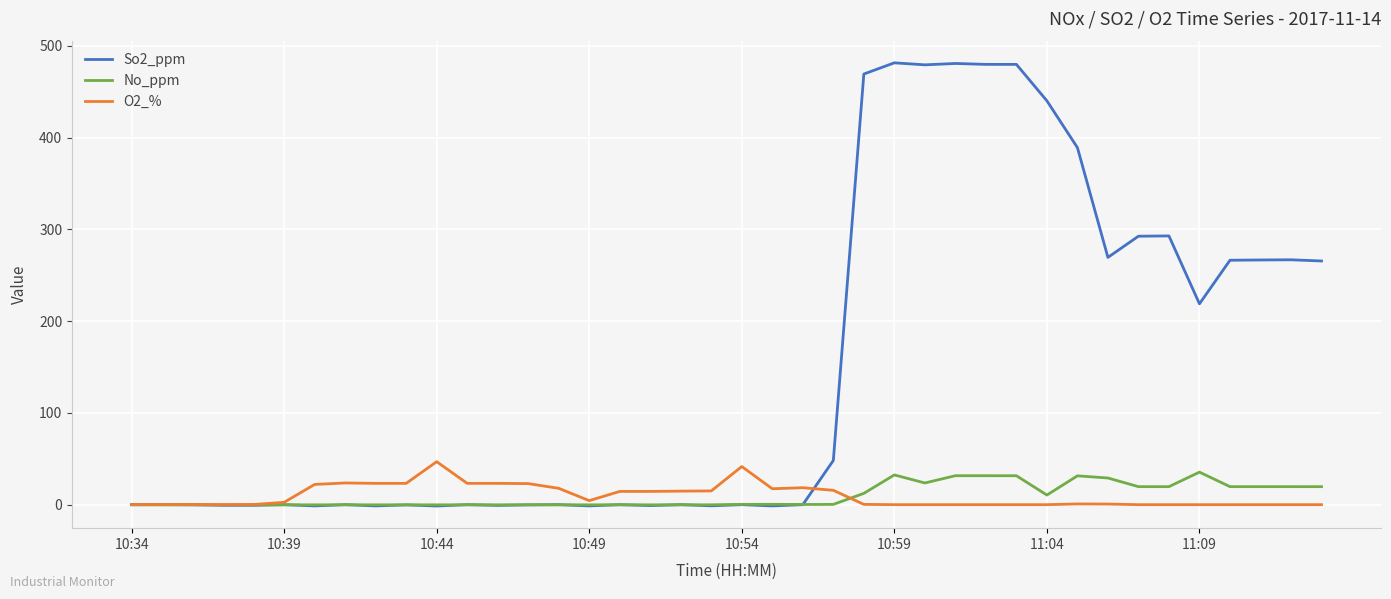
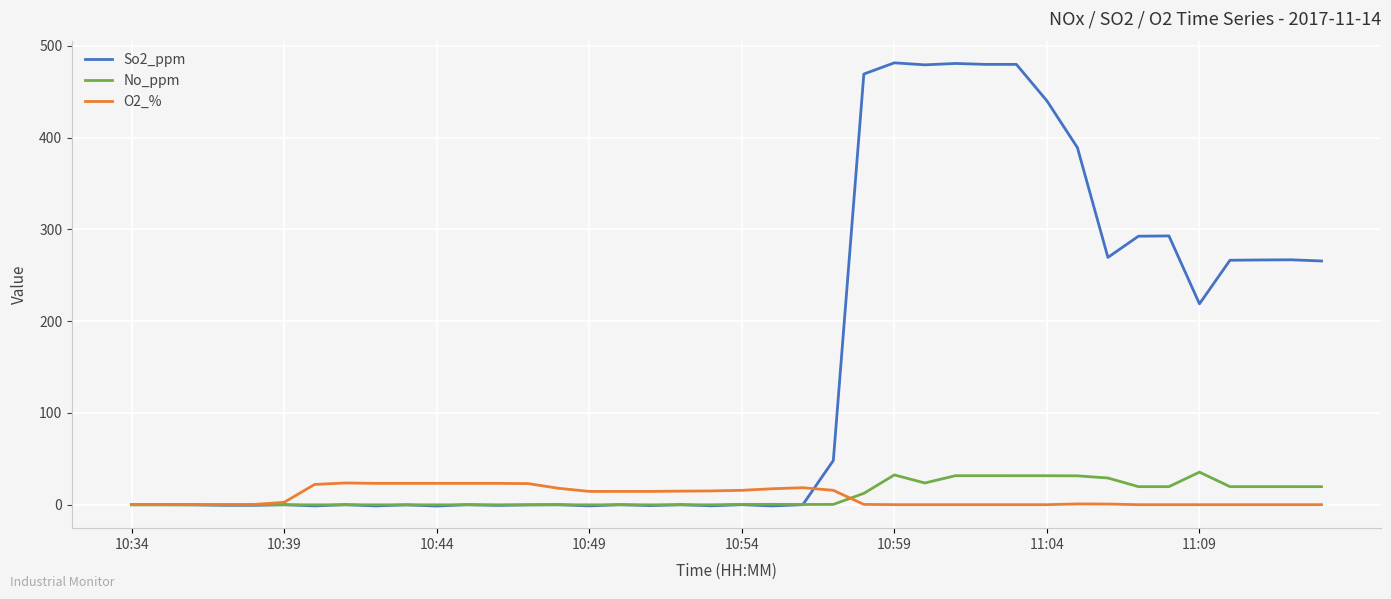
  {
    "So2_ppm": {
      "10:59": 480,
      "11:04": 440,
      "11:09": 220
    },
    "No_ppm": {
      "10:59": 30,
-     "11:04": 10,
+     "11:04": 30,
      "11:09": 40
    },
    "O2_%": {
-     "10:44": 50,
-     "10:49": 0,
-     "10:54": 40,
+     "10:44": 20,
+     "10:49": 10,
+     "10:54": 20,
      "10:59": 0,
      "11:04": 0,
      "11:09": 0
    }
  }
